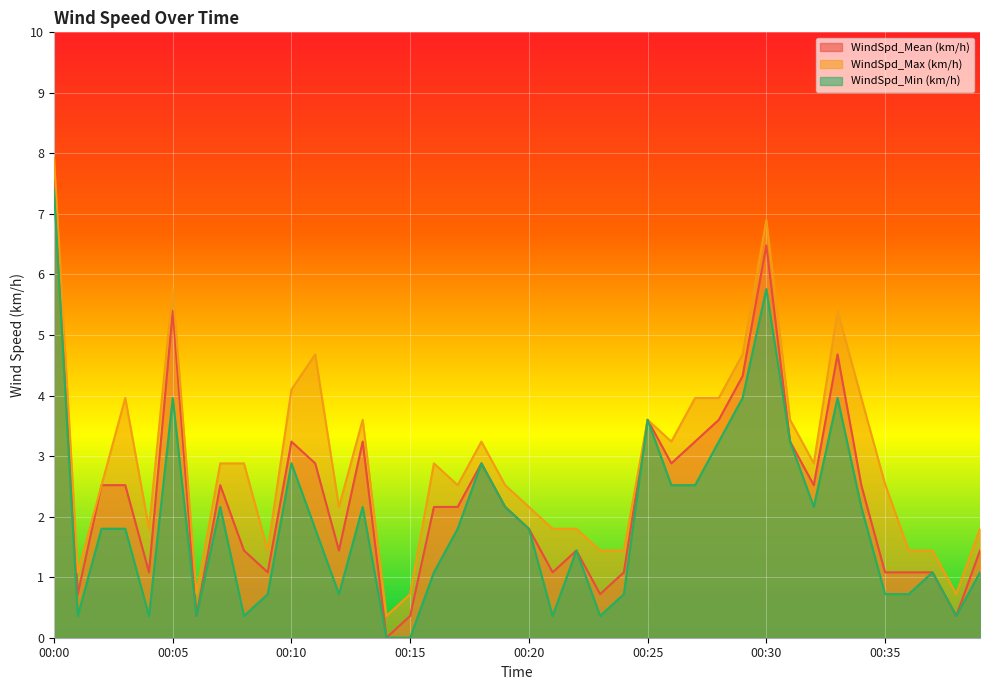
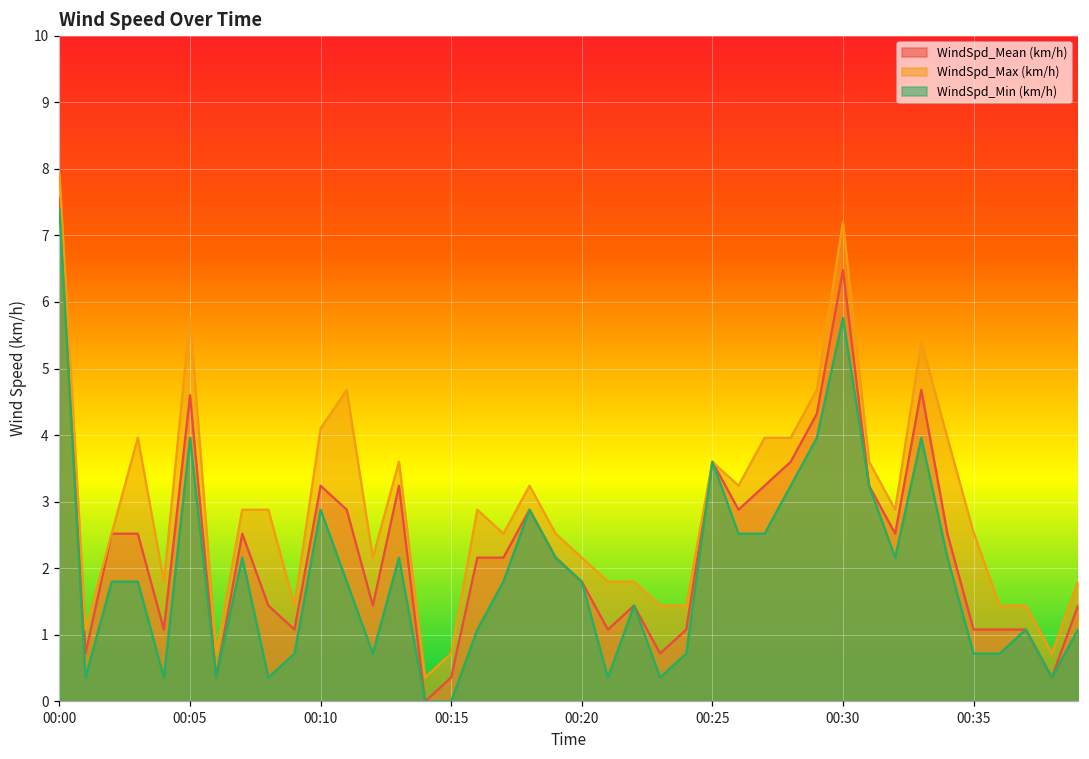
  {
    "WindSpd_Mean (km/h)": {
      "00:00": 7.6,
-     "00:05": 5.4,
+     "00:05": 4.6,
      "00:10": 3.2,
      "00:15": 0.4,
      "00:30": 6.5,
      "00:35": 1.1
    },
    "WindSpd_Max (km/h)": {
      "00:00": 7.9,
      "00:05": 5.8,
      "00:10": 4.1,
      "00:15": 0.7,
      "00:20": 2.2,
-     "00:30": 6.9,
+     "00:30": 7.2,
      "00:35": 2.5
    },
    "WindSpd_Min (km/h)": {
      "00:00": 7.4,
      "00:05": 4.0,
      "00:10": 2.9,
      "00:15": 0.0,
      "00:30": 5.8,
      "00:35": 0.7
    }
  }
